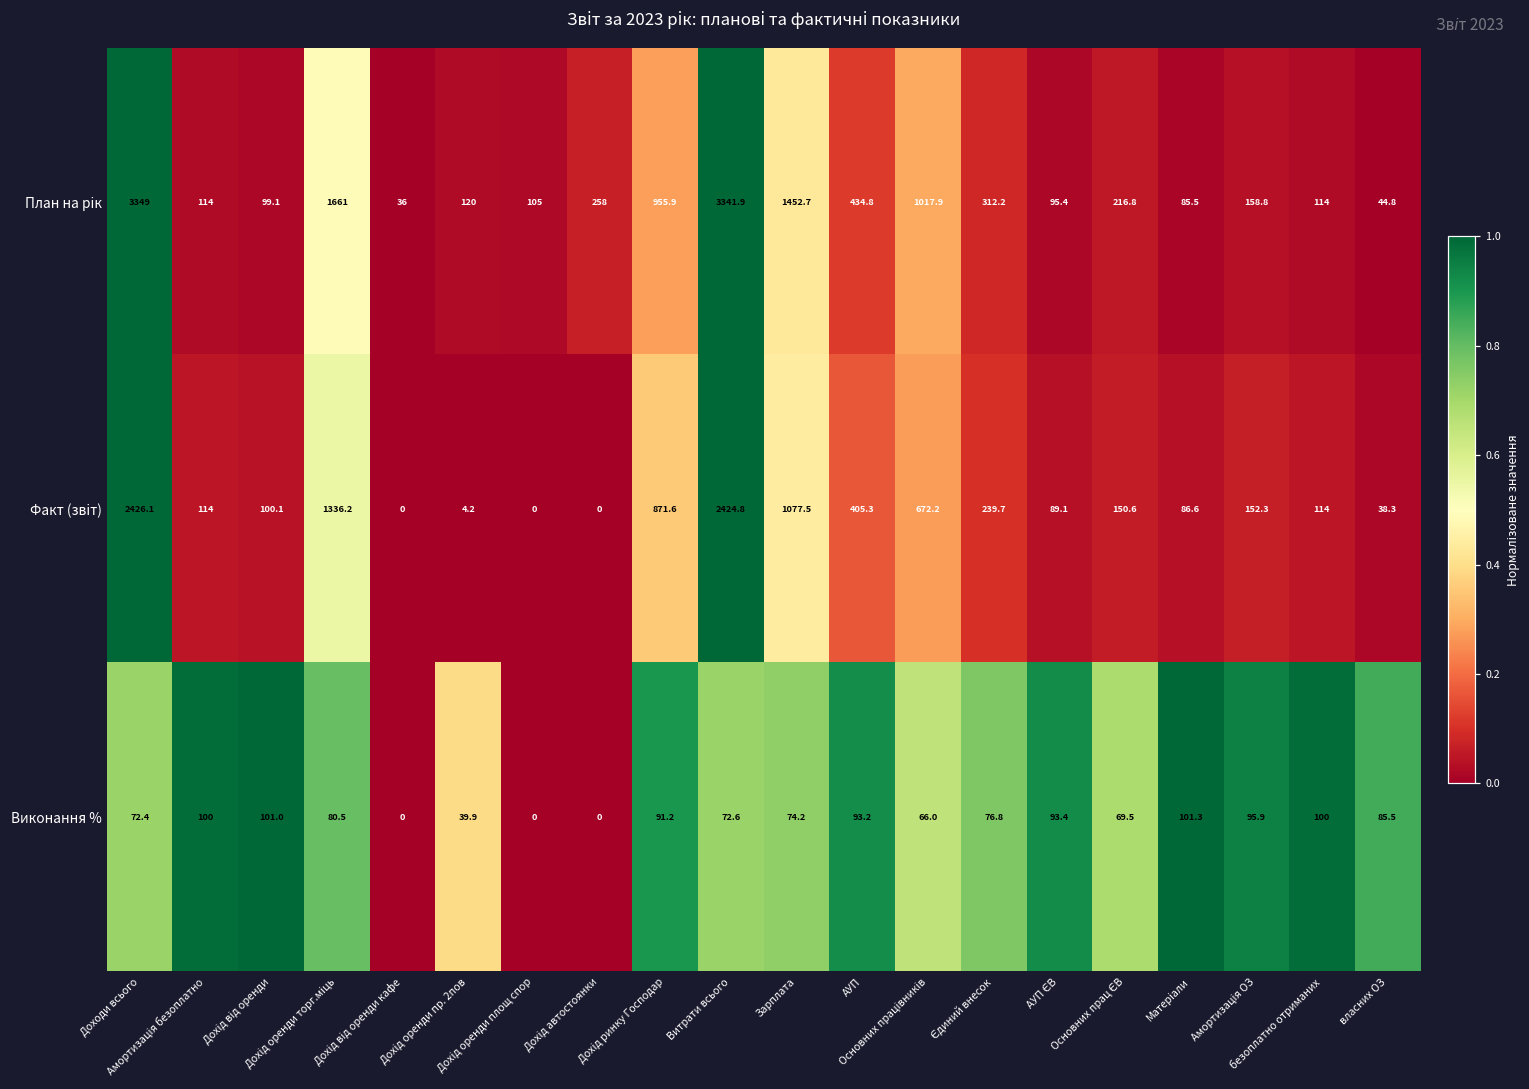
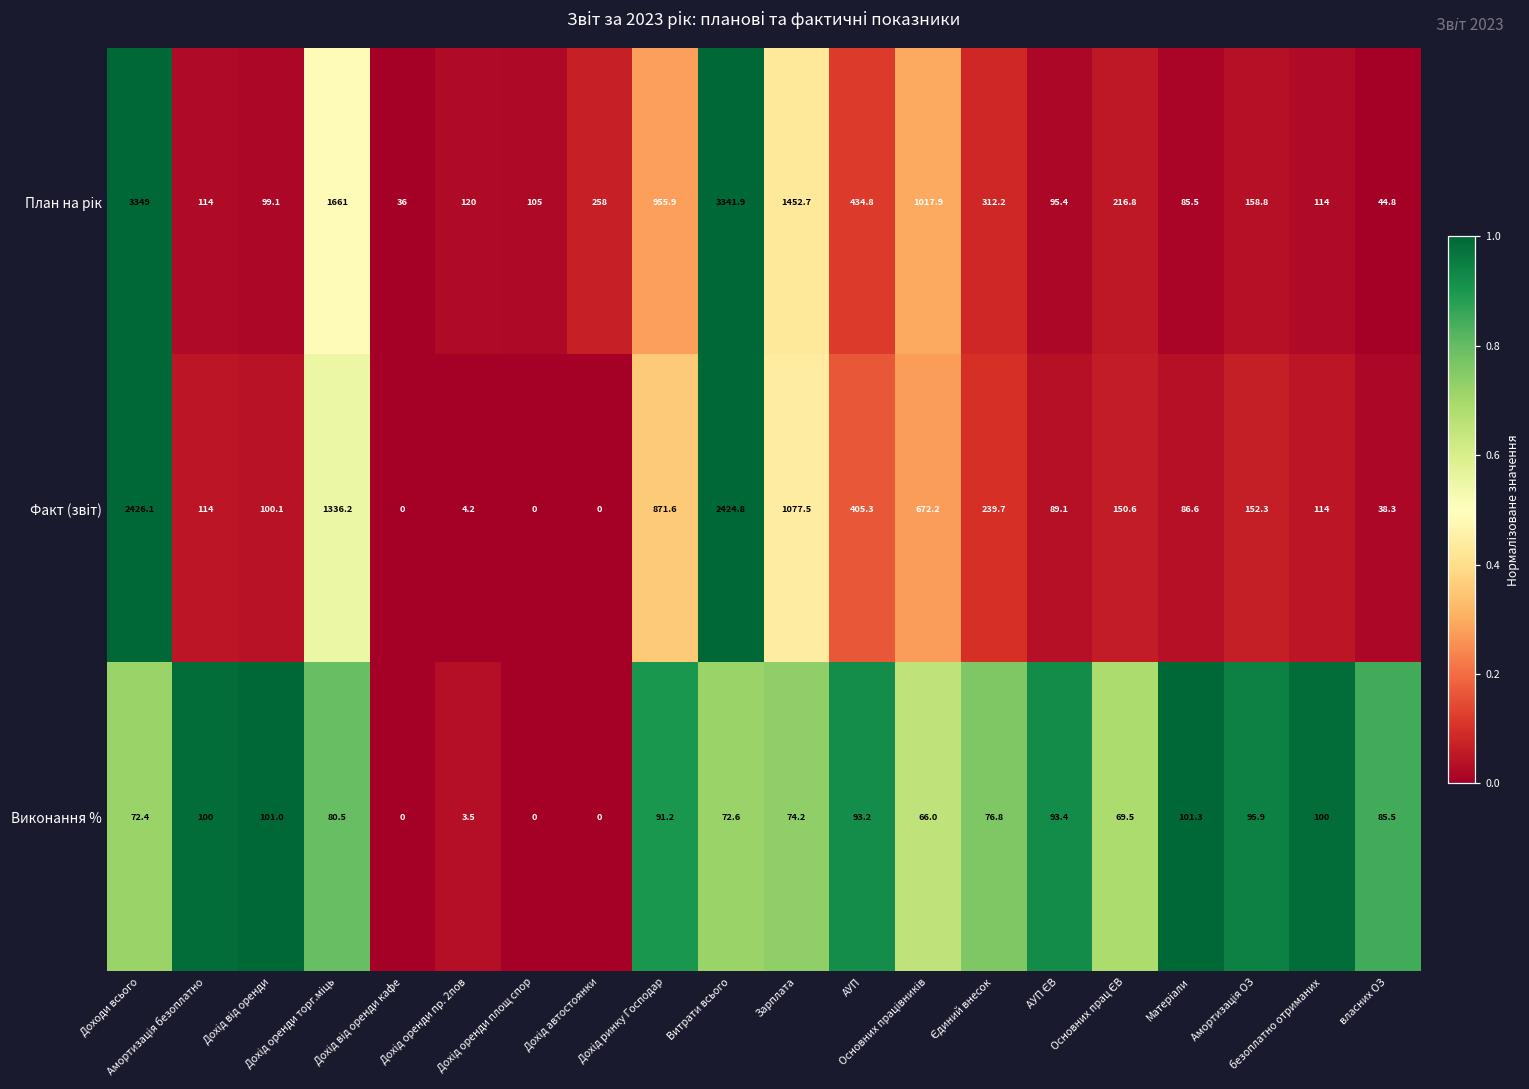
  {
    "План на рік": {
      "Доходи всього": 3349,
      "Амортизація безоплатно": 114,
      "Дохід від оренди": 99.1,
      "Дохід оренди торг.міць": 1661,
      "Дохід від оренди кафе": 36,
      "Дохід оренди пр. 2пов": 120,
      "Дохід оренди площ спор": 105,
      "Дохід автостоянки": 258,
      "Дохід ринку Господар": 955.9,
      "Витрати всього": 3341.9,
      "Зарплата": 1452.7,
      "АУП": 434.8,
      "Основних працівників": 1017.9,
      "Єдиний внесок": 312.2,
      "АУП ЄВ": 95.4,
      "Основних прац ЄВ": 216.8,
      "Матеріали": 85.5,
      "Амортизація ОЗ": 158.8,
      "безоплатно отриманих": 114,
      "власних ОЗ": 44.8
    },
    "Факт (звіт)": {
      "Доходи всього": 2426.1,
      "Амортизація безоплатно": 114,
      "Дохід від оренди": 100.1,
      "Дохід оренди торг.міць": 1336.2,
      "Дохід від оренди кафе": 0,
      "Дохід оренди пр. 2пов": 4.2,
      "Дохід оренди площ спор": 0,
      "Дохід автостоянки": 0,
      "Дохід ринку Господар": 871.6,
      "Витрати всього": 2424.8,
      "Зарплата": 1077.5,
      "АУП": 405.3,
      "Основних працівників": 672.2,
      "Єдиний внесок": 239.7,
      "АУП ЄВ": 89.1,
      "Основних прац ЄВ": 150.6,
      "Матеріали": 86.6,
      "Амортизація ОЗ": 152.3,
      "безоплатно отриманих": 114,
      "власних ОЗ": 38.3
    },
    "Виконання %": {
      "Доходи всього": 72.4,
      "Амортизація безоплатно": 100,
      "Дохід від оренди": 101.0,
      "Дохід оренди торг.міць": 80.5,
      "Дохід від оренди кафе": 0,
-     "Дохід оренди пр. 2пов": 39.9,
+     "Дохід оренди пр. 2пов": 3.5,
      "Дохід оренди площ спор": 0,
      "Дохід автостоянки": 0,
      "Дохід ринку Господар": 91.2,
      "Витрати всього": 72.6,
      "Зарплата": 74.2,
      "АУП": 93.2,
      "Основних працівників": 66.0,
      "Єдиний внесок": 76.8,
      "АУП ЄВ": 93.4,
      "Основних прац ЄВ": 69.5,
      "Матеріали": 101.3,
      "Амортизація ОЗ": 95.9,
      "безоплатно отриманих": 100,
      "власних ОЗ": 85.5
    }
  }
